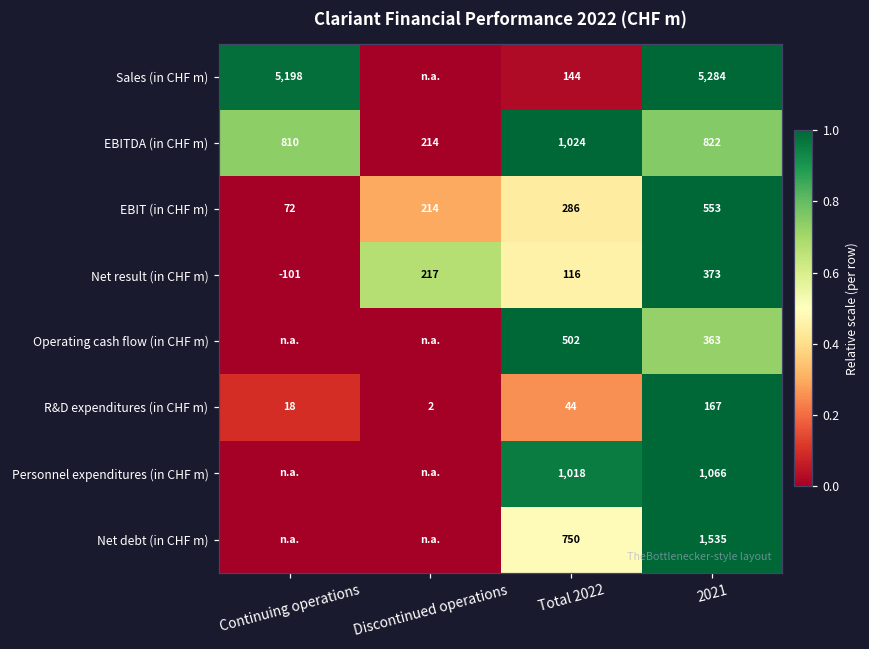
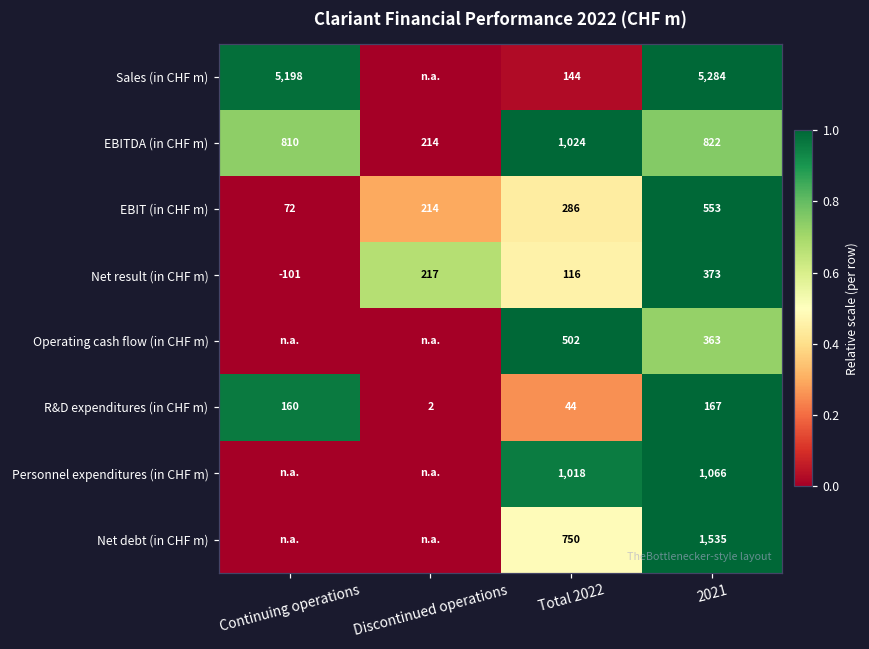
  {
    "Sales (in CHF m)": {
      "Continuing operations": "5,198",
      "Total 2022": "144",
      "2021": "5,284"
    },
    "EBITDA (in CHF m)": {
      "Continuing operations": "810",
      "Discontinued operations": "214",
      "Total 2022": "1,024",
      "2021": "822"
    },
    "EBIT (in CHF m)": {
      "Continuing operations": "72",
      "Discontinued operations": "214",
      "Total 2022": "286",
      "2021": "553"
    },
    "Net result (in CHF m)": {
      "Continuing operations": "-101",
      "Discontinued operations": "217",
      "Total 2022": "116",
      "2021": "373"
    },
    "Operating cash flow (in CHF m)": {
      "Total 2022": "502",
      "2021": "363"
    },
    "R&D expenditures (in CHF m)": {
-     "Continuing operations": "18",
+     "Continuing operations": "160",
      "Discontinued operations": "2",
      "Total 2022": "44",
      "2021": "167"
    },
    "Personnel expenditures (in CHF m)": {
      "Total 2022": "1,018",
      "2021": "1,066"
    },
    "Net debt (in CHF m)": {
      "Total 2022": "750"
    }
  }
